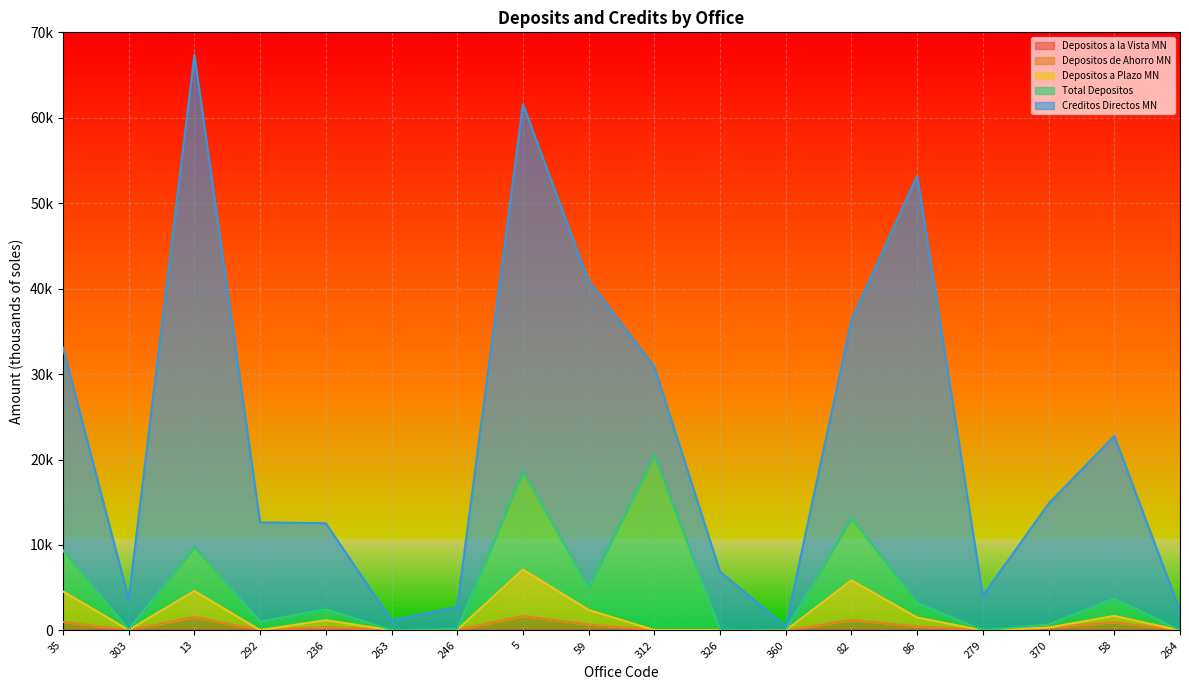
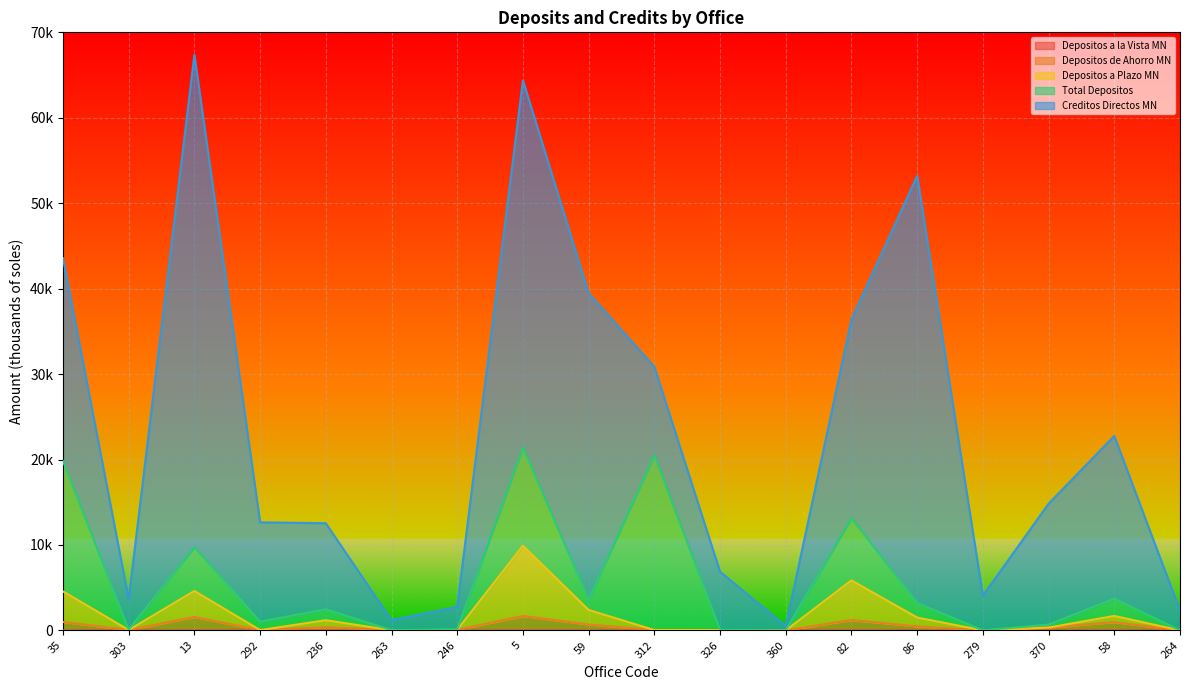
  {
    "Depositos a Plazo MN": {
      "35": 4000,
      "13": 3000,
      "236": 1000,
-     "5": 5000,
+     "5": 8000,
      "59": 2000,
      "82": 5000,
      "86": 1000,
      "58": 1000
    },
    "Total Depositos": {
-     "35": 5000,
+     "35": 15000,
      "13": 5000,
      "292": 1000,
      "236": 1000,
      "5": 12000,
-     "59": 3000,
+     "59": 1000,
      "312": 20000,
      "82": 7000,
      "86": 2000,
      "370": 0,
      "58": 2000
    },
    "Creditos Directos MN": {
      "35": 24000,
      "303": 4000,
      "13": 58000,
      "292": 12000,
      "236": 10000,
      "263": 1000,
      "246": 3000,
      "5": 43000,
      "59": 36000,
      "312": 10000,
      "326": 7000,
      "360": 0,
      "82": 23000,
      "86": 50000,
      "279": 4000,
      "370": 14000,
      "58": 19000,
      "264": 2000
    }
  }
